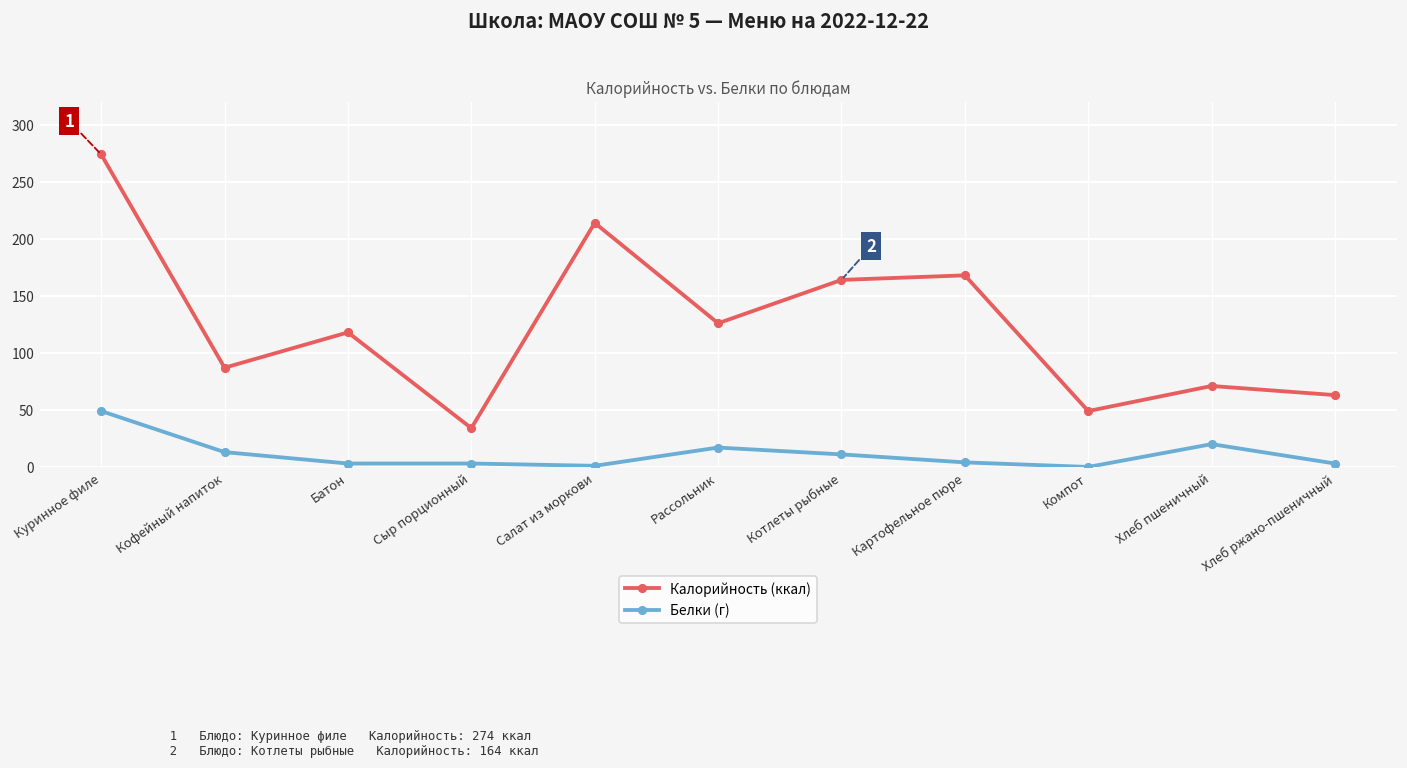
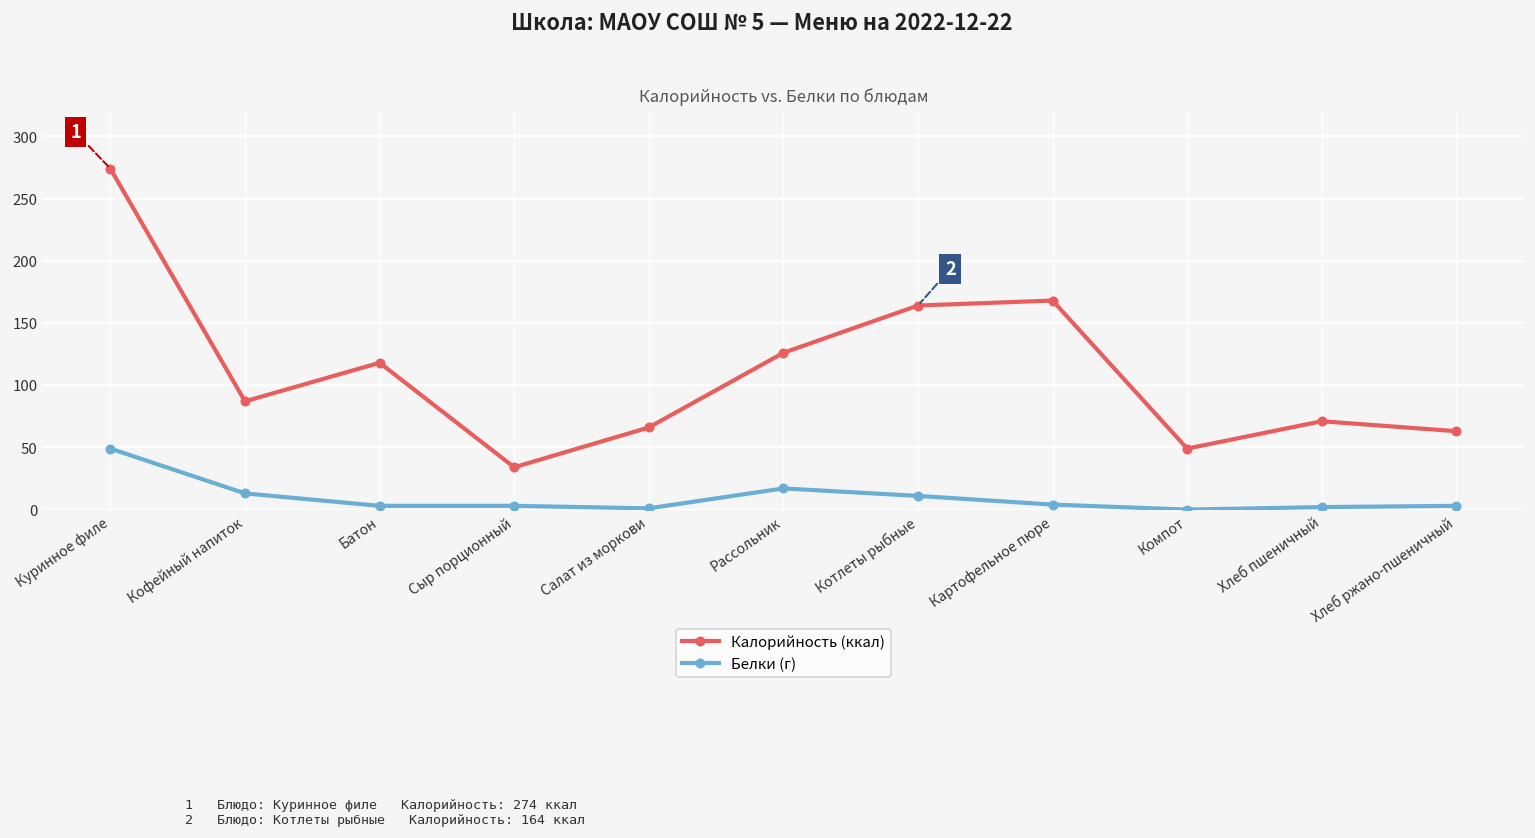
  {
    "Калорийность (ккал)": {
      "Куринное филе": 274,
      "Кофейный напиток": 87,
      "Батон": 118,
      "Сыр порционный": 34,
-     "Салат из моркови": 214,
+     "Салат из моркови": 66,
      "Рассольник": 126,
      "Котлеты рыбные": 164,
      "Картофельное пюре": 168,
      "Компот": 49,
      "Хлеб пшеничный": 71,
      "Хлеб ржано-пшеничный": 63
    },
    "Белки (г)": {
      "Куринное филе": 49,
      "Кофейный напиток": 13,
      "Батон": 3,
      "Сыр порционный": 3,
      "Салат из моркови": 1,
      "Рассольник": 17,
      "Котлеты рыбные": 11,
      "Картофельное пюре": 4,
      "Компот": 0,
-     "Хлеб пшеничный": 20,
+     "Хлеб пшеничный": 2,
      "Хлеб ржано-пшеничный": 3
    }
  }
